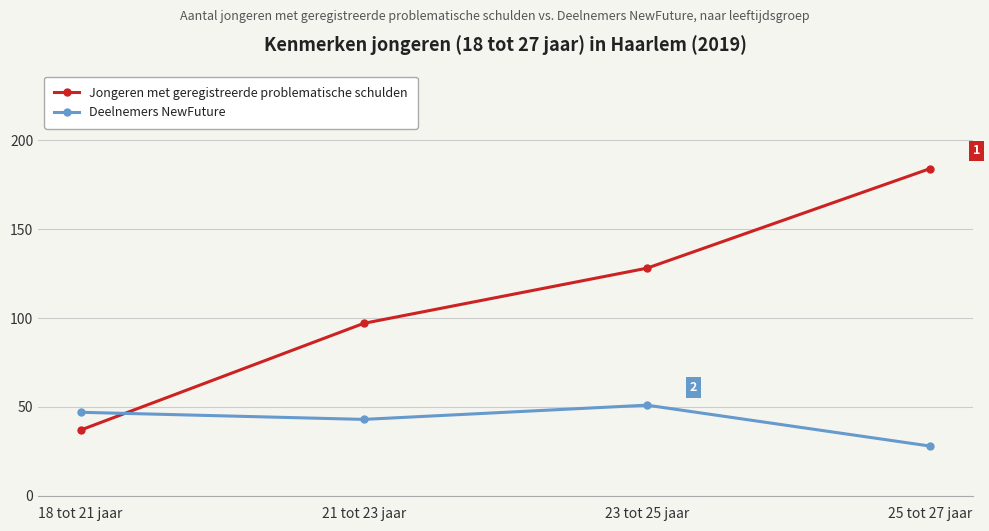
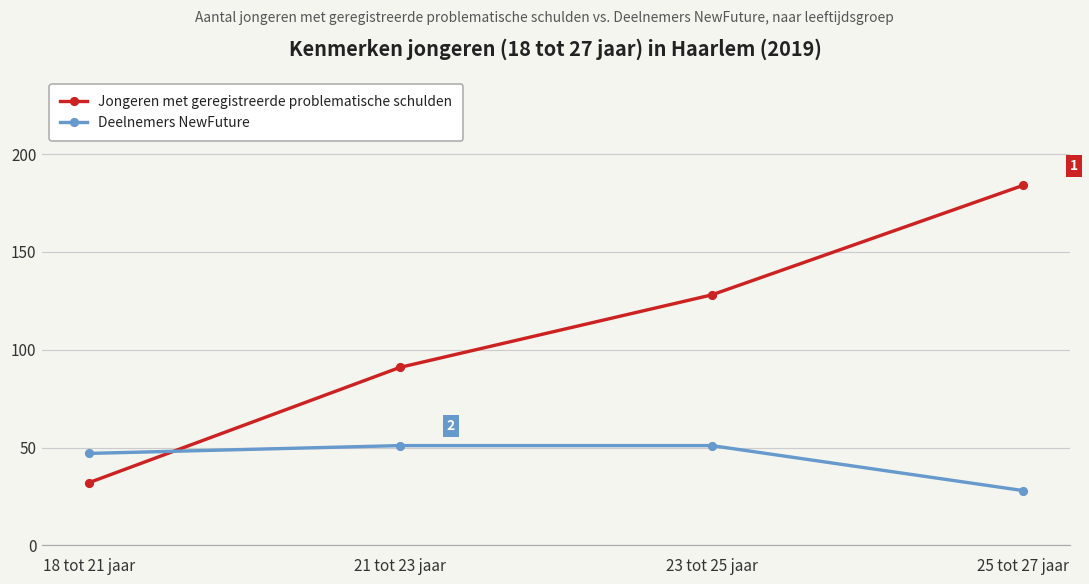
  {
    "Jongeren met geregistreerde problematische schulden": {
-     "18 tot 21 jaar": 37,
-     "21 tot 23 jaar": 97,
+     "18 tot 21 jaar": 32,
+     "21 tot 23 jaar": 91,
      "23 tot 25 jaar": 128,
      "25 tot 27 jaar": 184
    },
    "Deelnemers NewFuture": {
      "18 tot 21 jaar": 47,
-     "21 tot 23 jaar": 43,
+     "21 tot 23 jaar": 51,
      "23 tot 25 jaar": 51,
      "25 tot 27 jaar": 28
    }
  }
